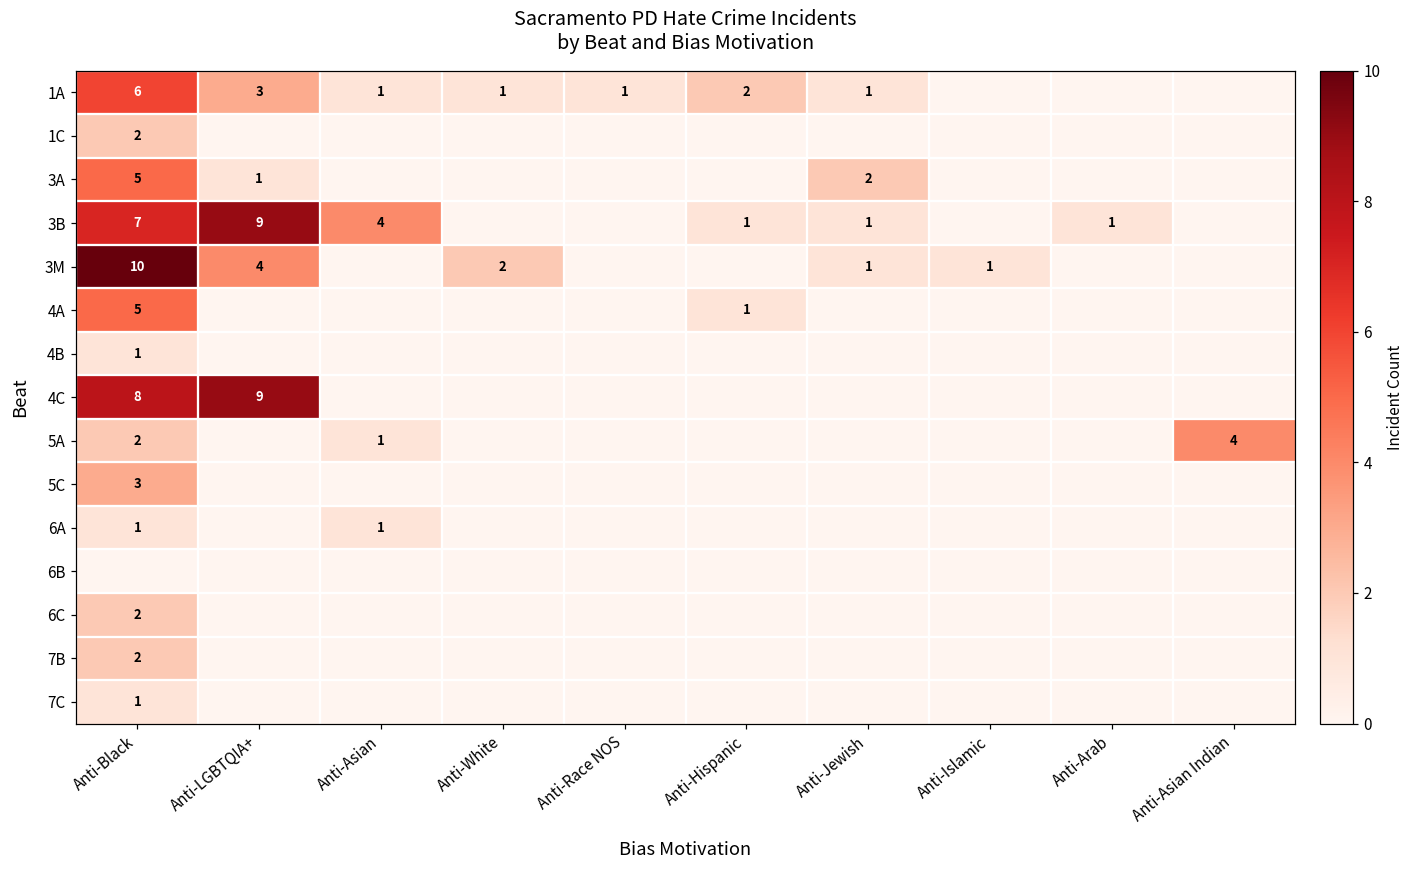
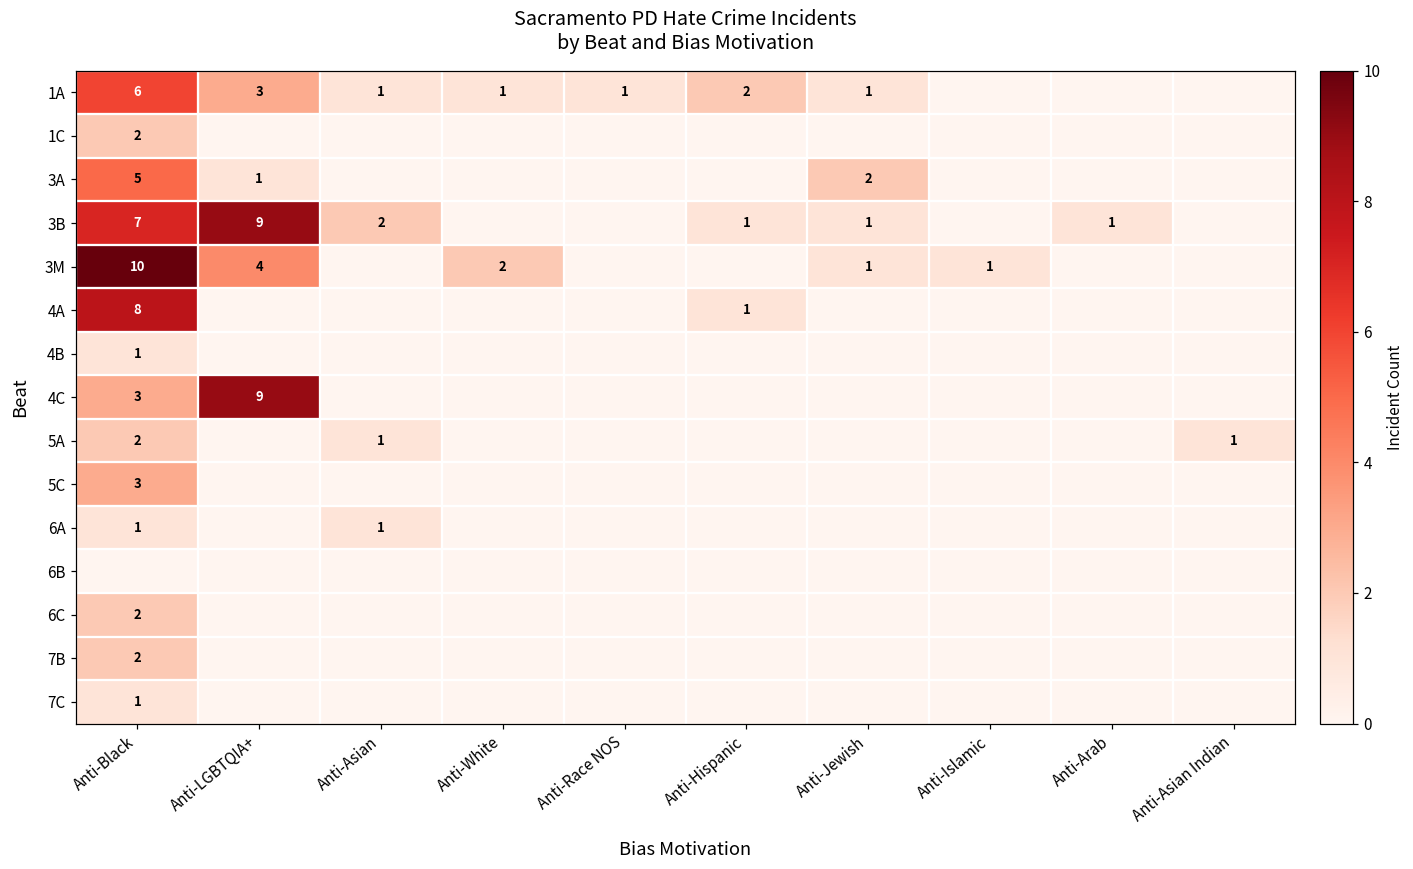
  {
    "1A": {
      "Anti-Black": 6,
      "Anti-LGBTQIA+": 3,
      "Anti-Asian": 1,
      "Anti-White": 1,
      "Anti-Race NOS": 1,
      "Anti-Hispanic": 2,
      "Anti-Jewish": 1
    },
    "1C": {
      "Anti-Black": 2
    },
    "3A": {
      "Anti-Black": 5,
      "Anti-LGBTQIA+": 1,
      "Anti-Jewish": 2
    },
    "3B": {
      "Anti-Black": 7,
      "Anti-LGBTQIA+": 9,
-     "Anti-Asian": 4,
+     "Anti-Asian": 2,
      "Anti-Hispanic": 1,
      "Anti-Jewish": 1,
      "Anti-Arab": 1
    },
    "3M": {
      "Anti-Black": 10,
      "Anti-LGBTQIA+": 4,
      "Anti-White": 2,
      "Anti-Jewish": 1,
      "Anti-Islamic": 1
    },
    "4A": {
-     "Anti-Black": 5,
+     "Anti-Black": 8,
      "Anti-Hispanic": 1
    },
    "4B": {
      "Anti-Black": 1
    },
    "4C": {
-     "Anti-Black": 8,
+     "Anti-Black": 3,
      "Anti-LGBTQIA+": 9
    },
    "5A": {
      "Anti-Black": 2,
      "Anti-Asian": 1,
-     "Anti-Asian Indian": 4
+     "Anti-Asian Indian": 1
    },
    "5C": {
      "Anti-Black": 3
    },
    "6A": {
      "Anti-Black": 1,
      "Anti-Asian": 1
    },
    "6C": {
      "Anti-Black": 2
    },
    "7B": {
      "Anti-Black": 2
    },
    "7C": {
      "Anti-Black": 1
    }
  }
